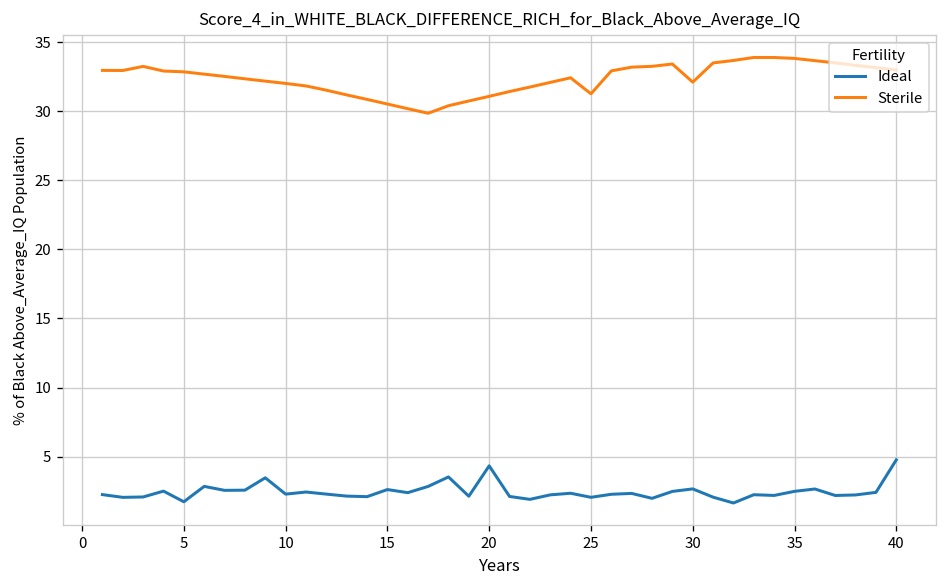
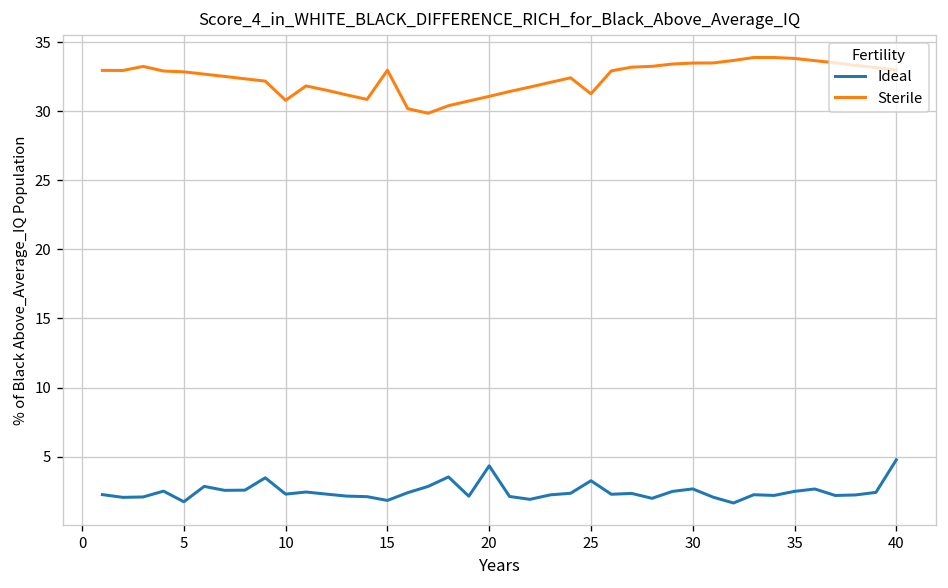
  {
    "Ideal": {
      "5": 1.7,
      "10": 2.3,
-     "15": 2.6,
+     "15": 1.8,
      "20": 4.3,
-     "25": 2.1,
+     "25": 3.3,
      "30": 2.7,
      "35": 2.5,
      "40": 4.8
    },
    "Sterile": {
      "5": 32.9,
-     "10": 32.0,
-     "15": 30.5,
+     "10": 30.8,
+     "15": 33.0,
      "20": 31.1,
      "25": 31.3,
-     "30": 32.1,
+     "30": 33.5,
      "35": 33.8
    }
  }
